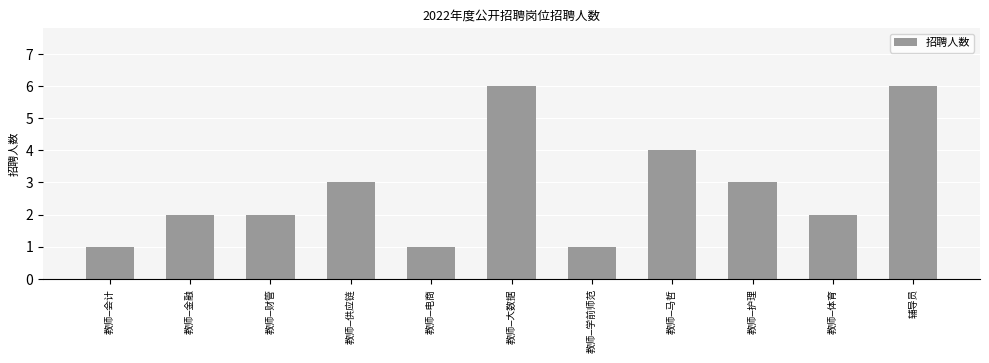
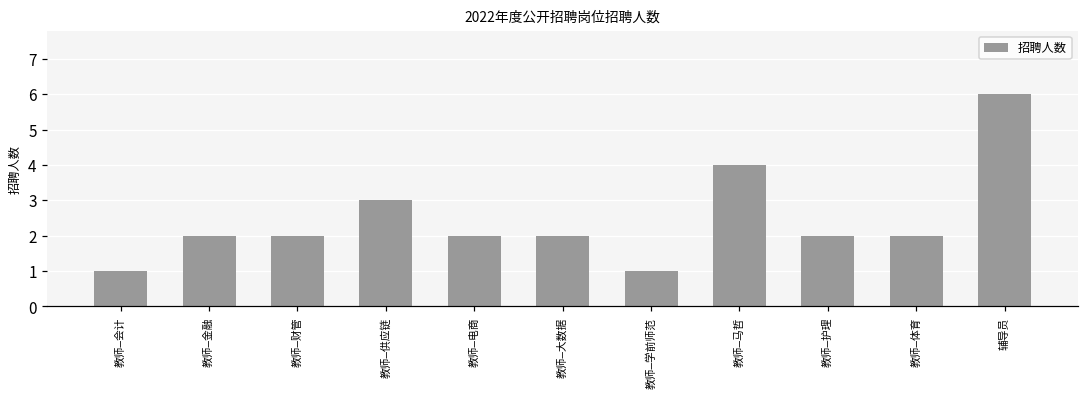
  {
    "教师—会计": 1,
    "教师—金融": 2,
    "教师—财管": 2,
    "教师—供应链": 3,
-   "教师—电商": 1,
-   "教师—大数据": 6,
+   "教师—电商": 2,
+   "教师—大数据": 2,
    "教师—学前师范": 1,
    "教师—马哲": 4,
-   "教师—护理": 3,
+   "教师—护理": 2,
    "教师—体育": 2,
    "辅导员": 6
  }
